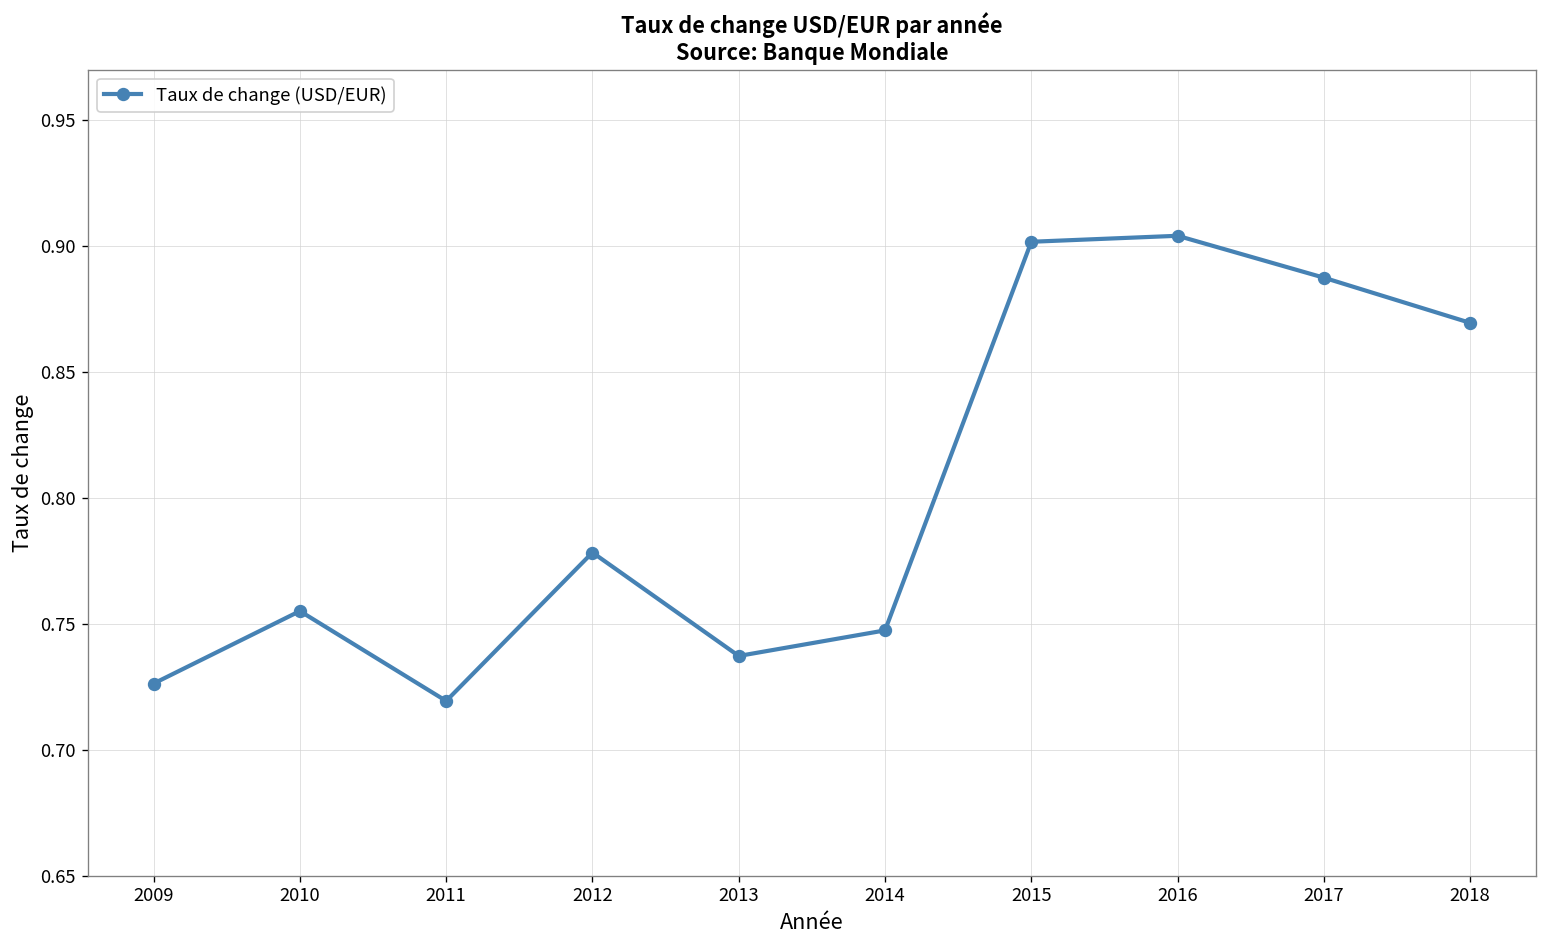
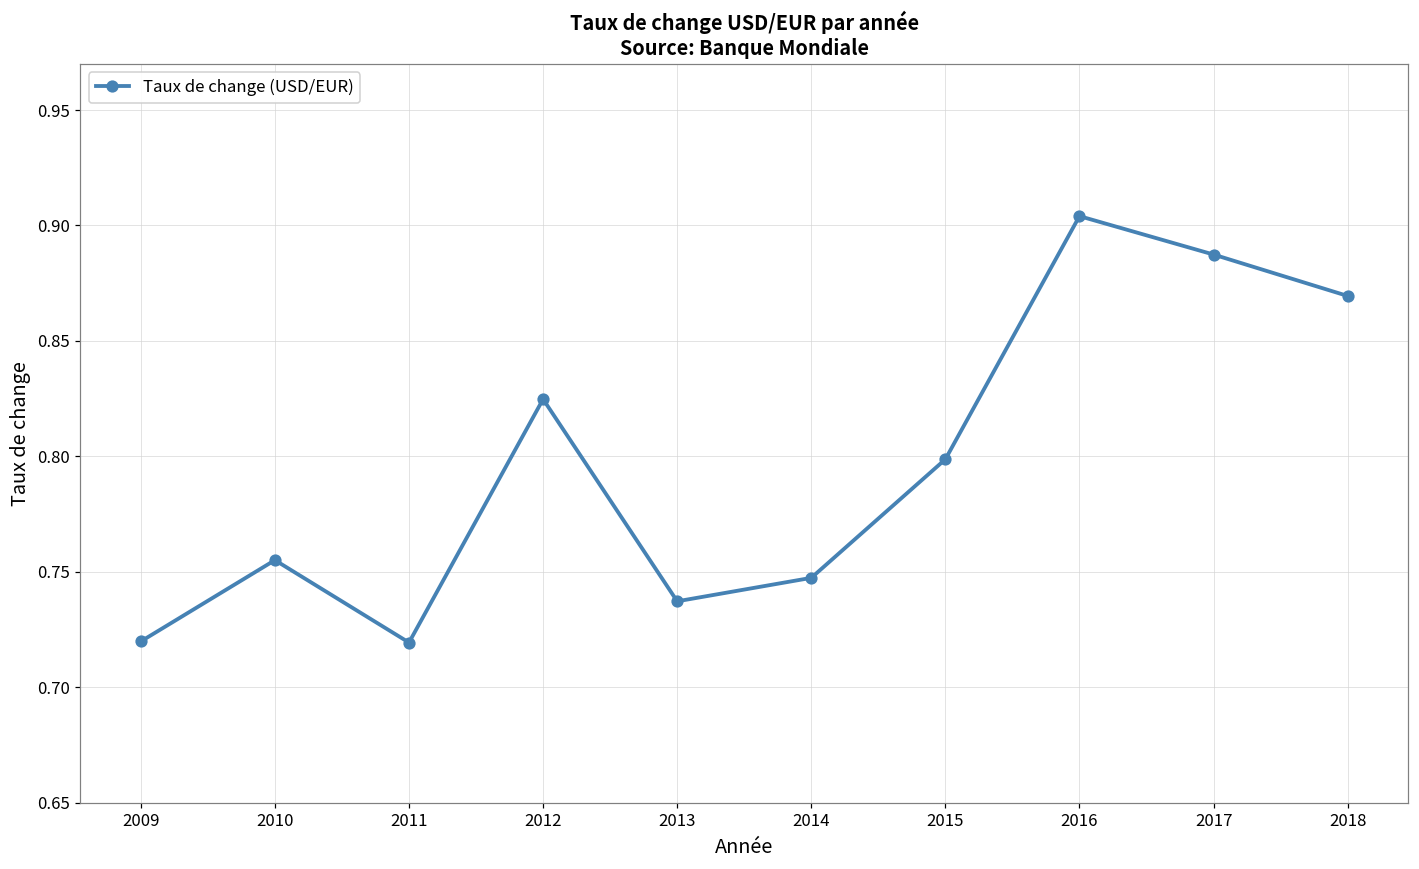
  {
-   "2009": 0.726,
+   "2009": 0.720,
    "2010": 0.755,
    "2011": 0.719,
-   "2012": 0.778,
+   "2012": 0.825,
    "2013": 0.737,
    "2014": 0.747,
-   "2015": 0.902,
+   "2015": 0.799,
    "2016": 0.904,
    "2017": 0.887,
    "2018": 0.869
  }
